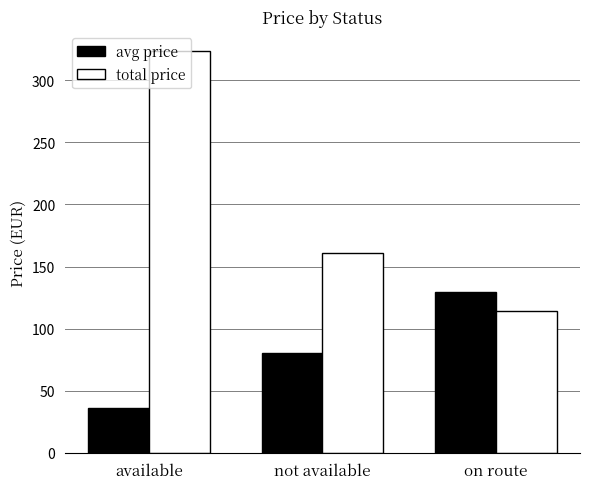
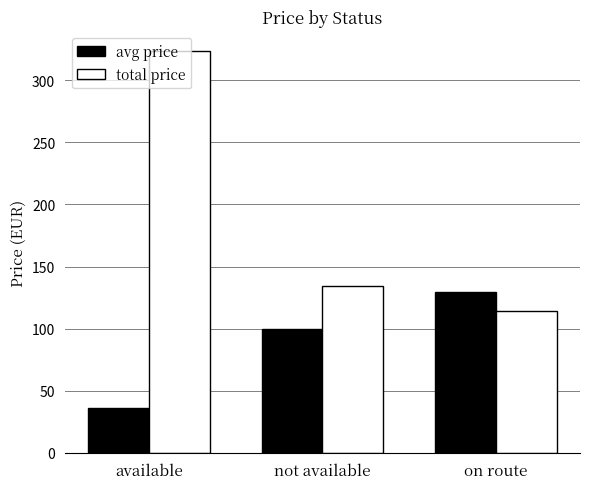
  {
    "avg price": {
      "available": 36,
-     "not available": 80,
+     "not available": 100,
      "on route": 130
    },
    "total price": {
-     "not available": 161,
+     "not available": 134,
      "on route": 114
    }
  }
